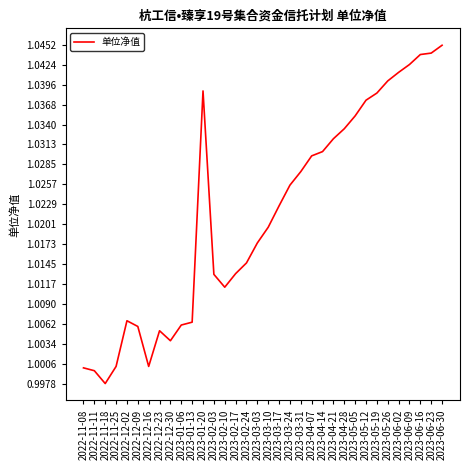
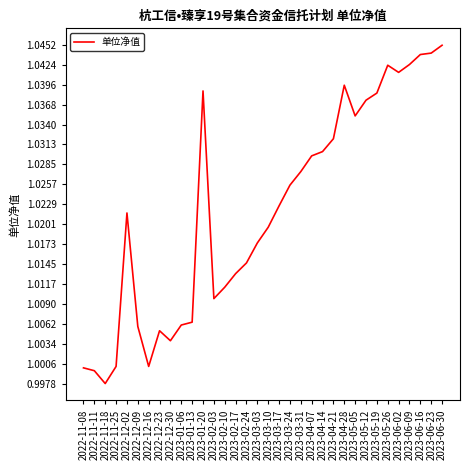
  {
    "2022-11-08": 1.000,
    "2022-11-11": 1.000,
    "2022-11-18": 0.998,
    "2022-11-25": 1.000,
-   "2022-12-02": 1.007,
+   "2022-12-02": 1.022,
    "2022-12-09": 1.006,
    "2022-12-16": 1.000,
    "2022-12-23": 1.005,
    "2022-12-30": 1.004,
    "2023-01-06": 1.006,
    "2023-01-13": 1.006,
    "2023-01-20": 1.039,
-   "2023-02-03": 1.013,
+   "2023-02-03": 1.010,
    "2023-02-10": 1.011,
    "2023-02-17": 1.013,
    "2023-02-24": 1.015,
    "2023-03-03": 1.018,
    "2023-03-10": 1.020,
    "2023-03-17": 1.023,
    "2023-03-24": 1.026,
    "2023-03-31": 1.028,
    "2023-04-07": 1.030,
    "2023-04-14": 1.030,
    "2023-04-21": 1.032,
-   "2023-04-28": 1.034,
+   "2023-04-28": 1.040,
    "2023-05-05": 1.035,
    "2023-05-12": 1.038,
    "2023-05-19": 1.039,
-   "2023-05-26": 1.040,
+   "2023-05-26": 1.042,
    "2023-06-02": 1.041,
    "2023-06-09": 1.043,
    "2023-06-16": 1.044,
    "2023-06-23": 1.044,
    "2023-06-30": 1.045
  }
